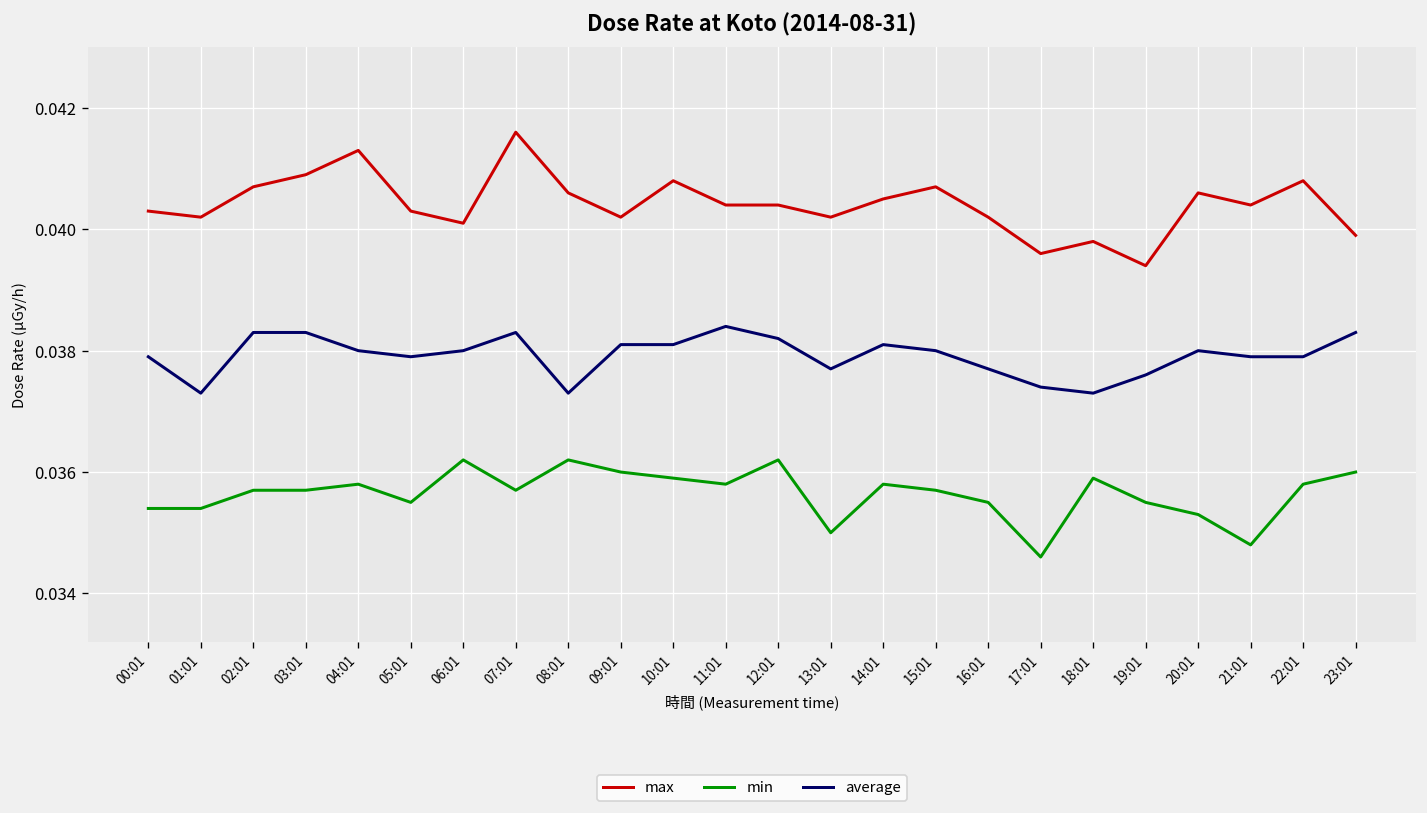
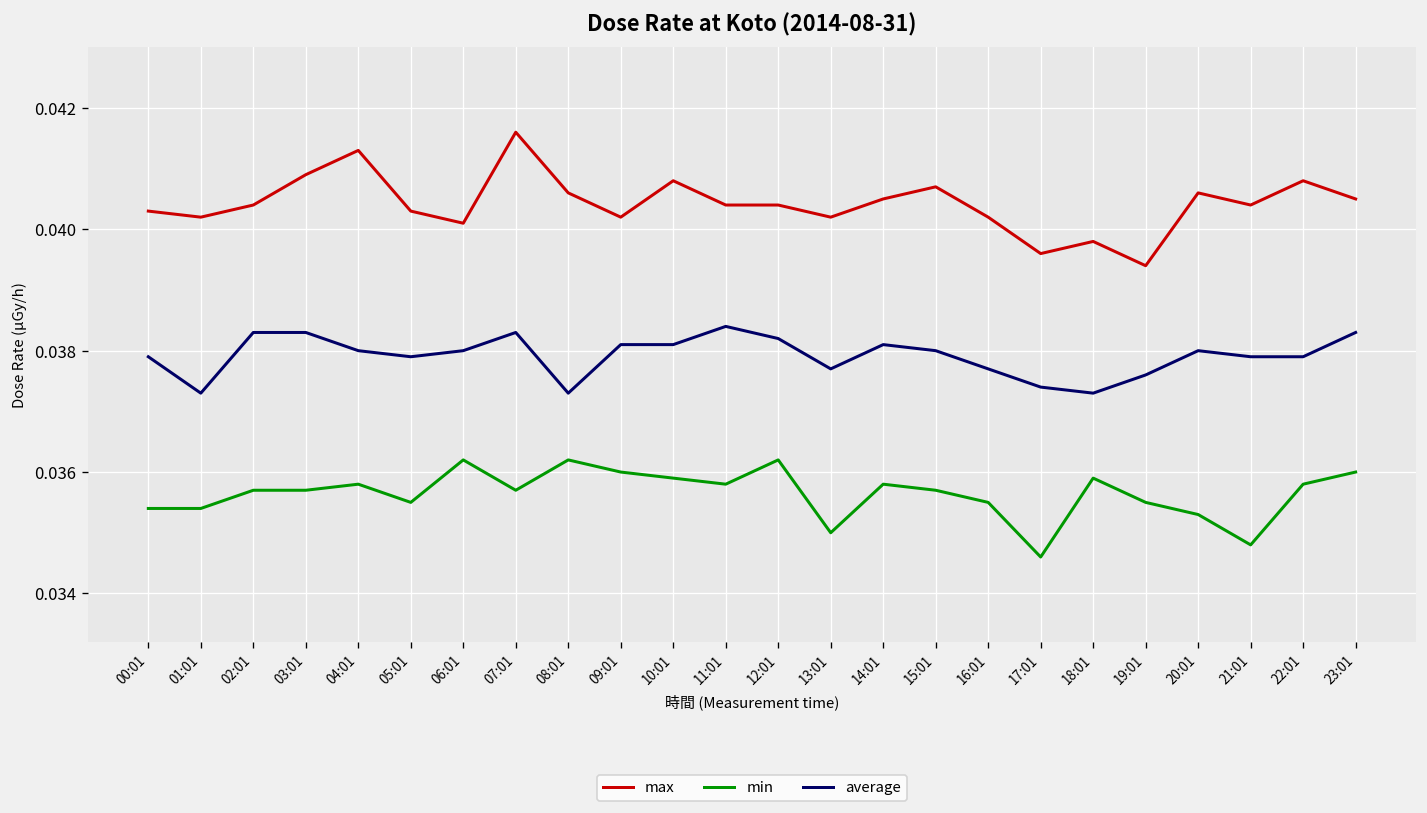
  {
    "max": {
      "00:01": 0.0403,
      "01:01": 0.0402,
-     "02:01": 0.0407,
+     "02:01": 0.0404,
      "03:01": 0.0409,
      "04:01": 0.0413,
      "05:01": 0.0403,
      "06:01": 0.0401,
      "07:01": 0.0416,
      "08:01": 0.0406,
      "09:01": 0.0402,
      "10:01": 0.0408,
      "11:01": 0.0404,
      "12:01": 0.0404,
      "13:01": 0.0402,
      "14:01": 0.0405,
      "15:01": 0.0407,
      "16:01": 0.0402,
      "17:01": 0.0396,
      "18:01": 0.0398,
      "19:01": 0.0394,
      "20:01": 0.0406,
      "21:01": 0.0404,
      "22:01": 0.0408,
-     "23:01": 0.0399
+     "23:01": 0.0405
    },
    "min": {
      "00:01": 0.0354,
      "01:01": 0.0354,
      "02:01": 0.0357,
      "03:01": 0.0357,
      "04:01": 0.0358,
      "05:01": 0.0355,
      "06:01": 0.0362,
      "07:01": 0.0357,
      "08:01": 0.0362,
      "09:01": 0.0360,
      "10:01": 0.0359,
      "11:01": 0.0358,
      "12:01": 0.0362,
      "13:01": 0.0350,
      "14:01": 0.0358,
      "15:01": 0.0357,
      "16:01": 0.0355,
      "17:01": 0.0346,
      "18:01": 0.0359,
      "19:01": 0.0355,
      "20:01": 0.0353,
      "21:01": 0.0348,
      "22:01": 0.0358,
      "23:01": 0.0360
    },
    "average": {
      "00:01": 0.0379,
      "01:01": 0.0373,
      "02:01": 0.0383,
      "03:01": 0.0383,
      "04:01": 0.0380,
      "05:01": 0.0379,
      "06:01": 0.0380,
      "07:01": 0.0383,
      "08:01": 0.0373,
      "09:01": 0.0381,
      "10:01": 0.0381,
      "11:01": 0.0384,
      "12:01": 0.0382,
      "13:01": 0.0377,
      "14:01": 0.0381,
      "15:01": 0.0380,
      "16:01": 0.0377,
      "17:01": 0.0374,
      "18:01": 0.0373,
      "19:01": 0.0376,
      "20:01": 0.0380,
      "21:01": 0.0379,
      "22:01": 0.0379,
      "23:01": 0.0383
    }
  }
